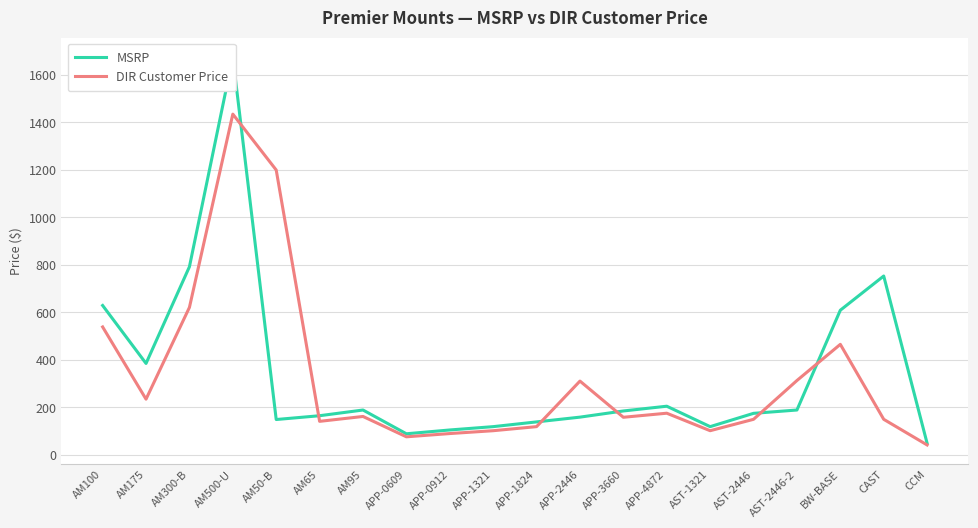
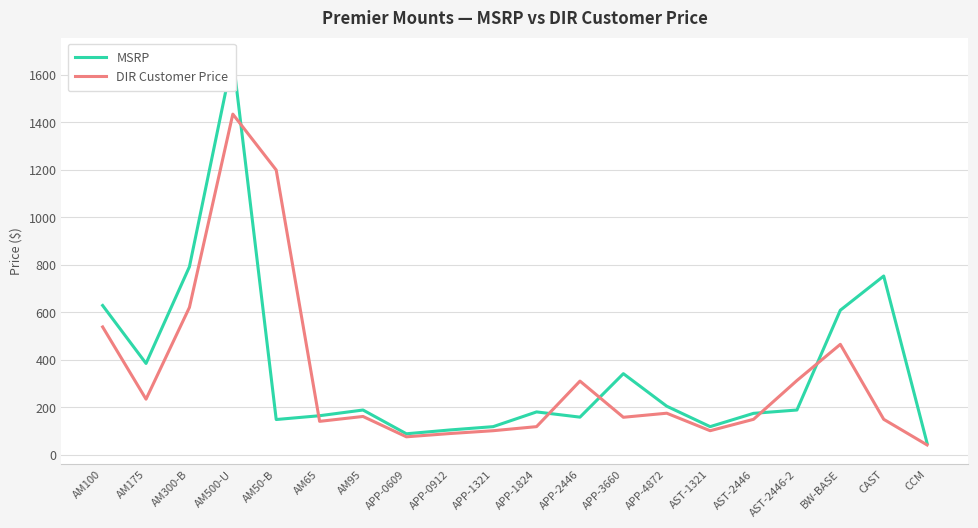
  {
    "MSRP": {
      "AM100": 630,
      "AM175": 390,
      "AM300-B": 790,
      "AM50-B": 150,
      "AM65": 170,
      "AM95": 190,
      "APP-0609": 90,
      "APP-0912": 110,
      "APP-1321": 120,
-     "APP-1824": 140,
+     "APP-1824": 180,
      "APP-2446": 160,
-     "APP-3660": 190,
+     "APP-3660": 340,
      "APP-4872": 210,
      "AST-1321": 120,
      "AST-2446": 180,
      "AST-2446-2": 190,
      "BW-BASE": 610,
      "CAST": 750
    },
    "DIR Customer Price": {
      "AM100": 540,
      "AM175": 230,
      "AM300-B": 620,
      "AM500-U": 1430,
      "AM50-B": 1200,
      "AM65": 140,
      "AM95": 160,
      "APP-0609": 80,
      "APP-0912": 90,
      "APP-1321": 100,
      "APP-1824": 120,
      "APP-2446": 310,
      "APP-3660": 160,
      "APP-4872": 180,
      "AST-1321": 100,
      "AST-2446": 150,
      "AST-2446-2": 310,
      "BW-BASE": 470,
      "CAST": 150
    }
  }
